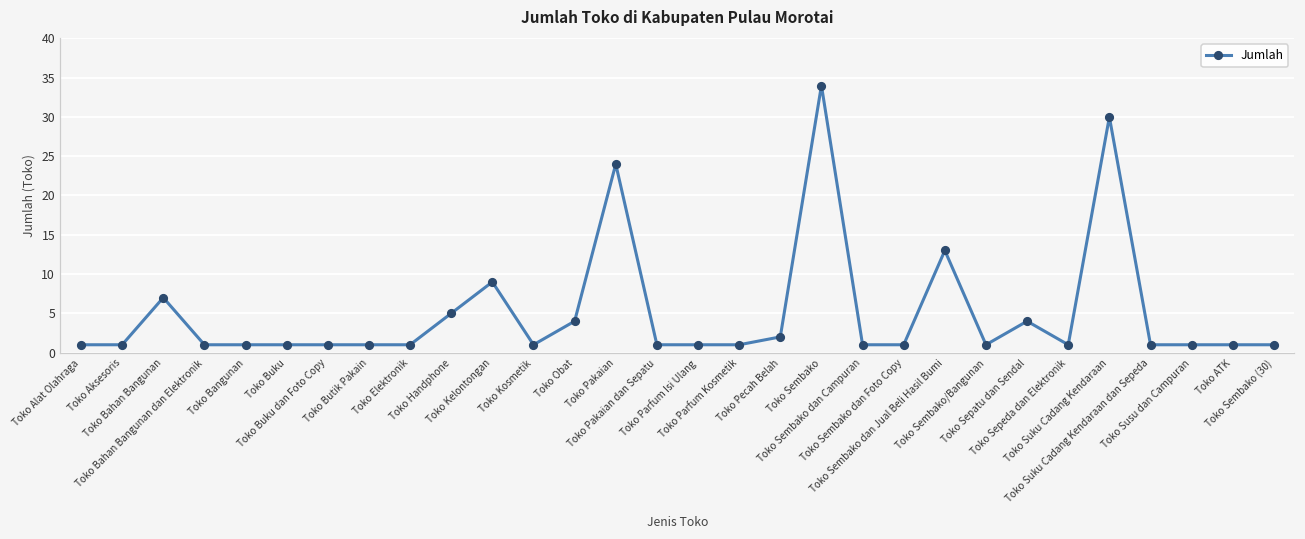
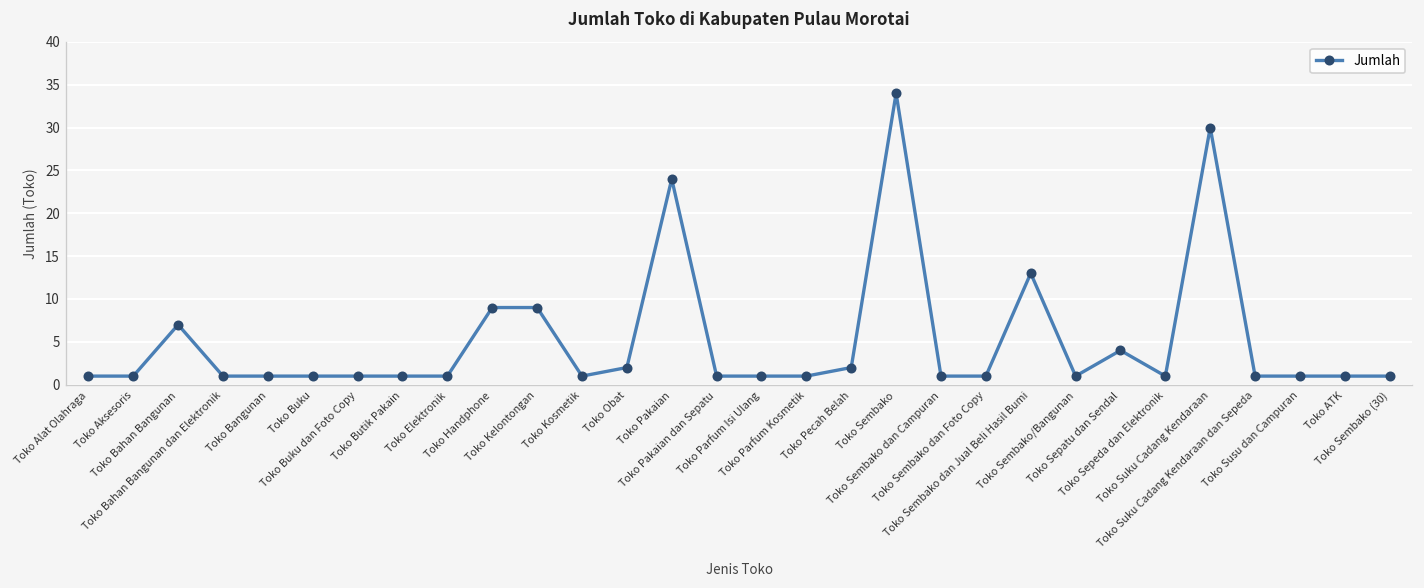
  {
    "Toko Alat Olahraga": 1,
    "Toko Aksesoris": 1,
    "Toko Bahan Bangunan": 7,
    "Toko Bahan Bangunan dan Elektronik": 1,
    "Toko Bangunan": 1,
    "Toko Buku": 1,
    "Toko Buku dan Foto Copy": 1,
    "Toko Butik Pakain": 1,
    "Toko Elektronik": 1,
-   "Toko Handphone": 5,
+   "Toko Handphone": 9,
    "Toko Kelontongan": 9,
    "Toko Kosmetik": 1,
-   "Toko Obat": 4,
+   "Toko Obat": 2,
    "Toko Pakaian": 24,
    "Toko Pakaian dan Sepatu": 1,
    "Toko Parfum Isi Ulang": 1,
    "Toko Parfum Kosmetik": 1,
    "Toko Pecah Belah": 2,
    "Toko Sembako": 34,
    "Toko Sembako dan Campuran": 1,
    "Toko Sembako dan Foto Copy": 1,
    "Toko Sembako dan Jual Beli Hasil Bumi": 13,
    "Toko Sembako/Bangunan": 1,
    "Toko Sepatu dan Sendal": 4,
    "Toko Sepeda dan Elektronik": 1,
    "Toko Suku Cadang Kendaraan": 30,
    "Toko Suku Cadang Kendaraan dan Sepeda": 1,
    "Toko Susu dan Campuran": 1,
    "Toko ATK": 1,
    "Toko Sembako (30)": 1
  }
